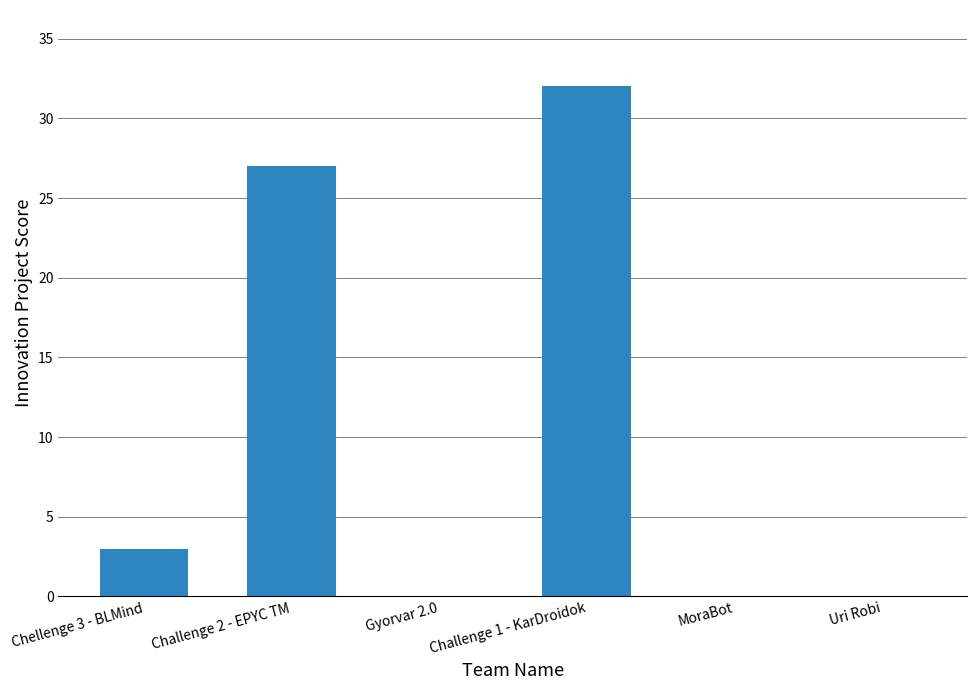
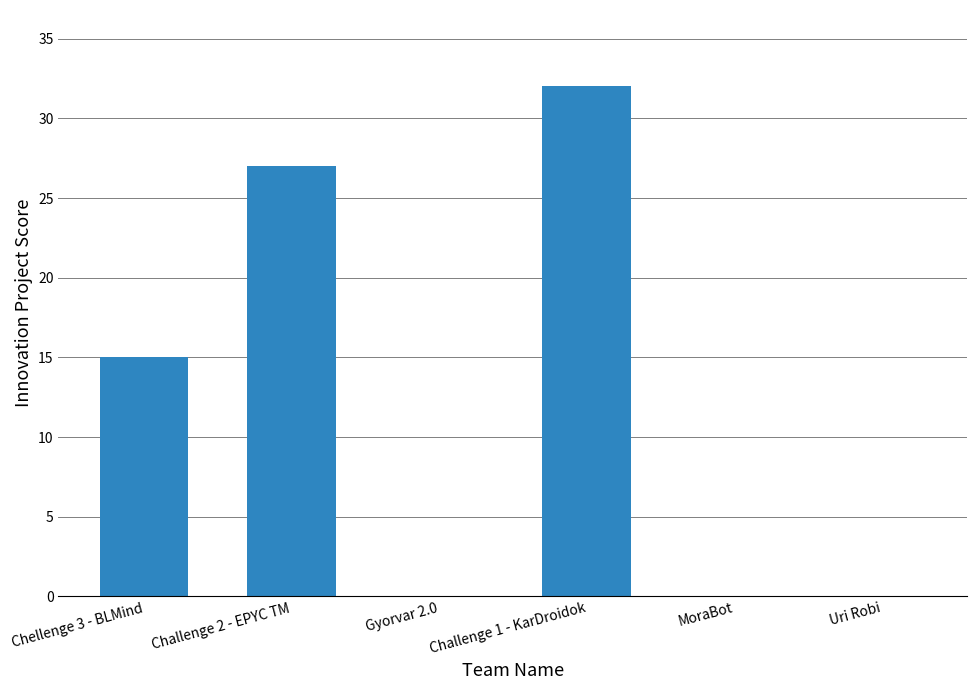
  {
-   "Chellenge 3 - BLMind": 3,
+   "Chellenge 3 - BLMind": 15,
    "Challenge 2 - EPYC TM": 27,
    "Gyorvar 2.0": 0,
    "Challenge 1 - KarDroidok": 32,
    "MoraBot": 0,
    "Uri Robi": 0
  }
